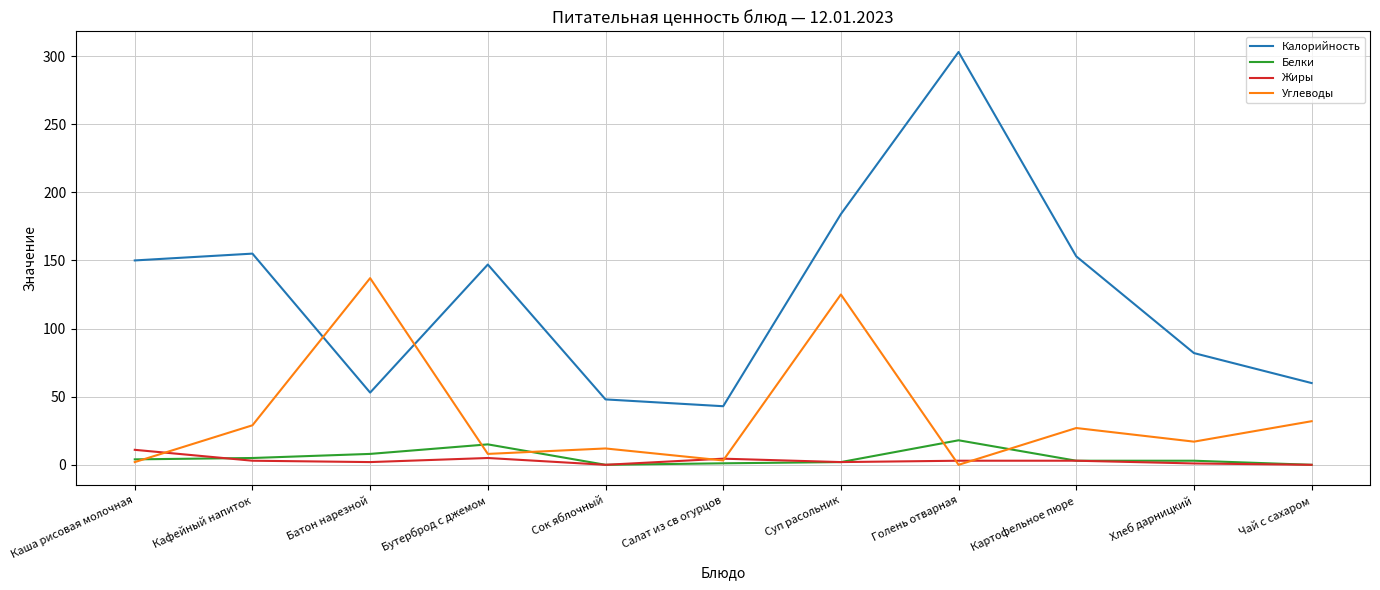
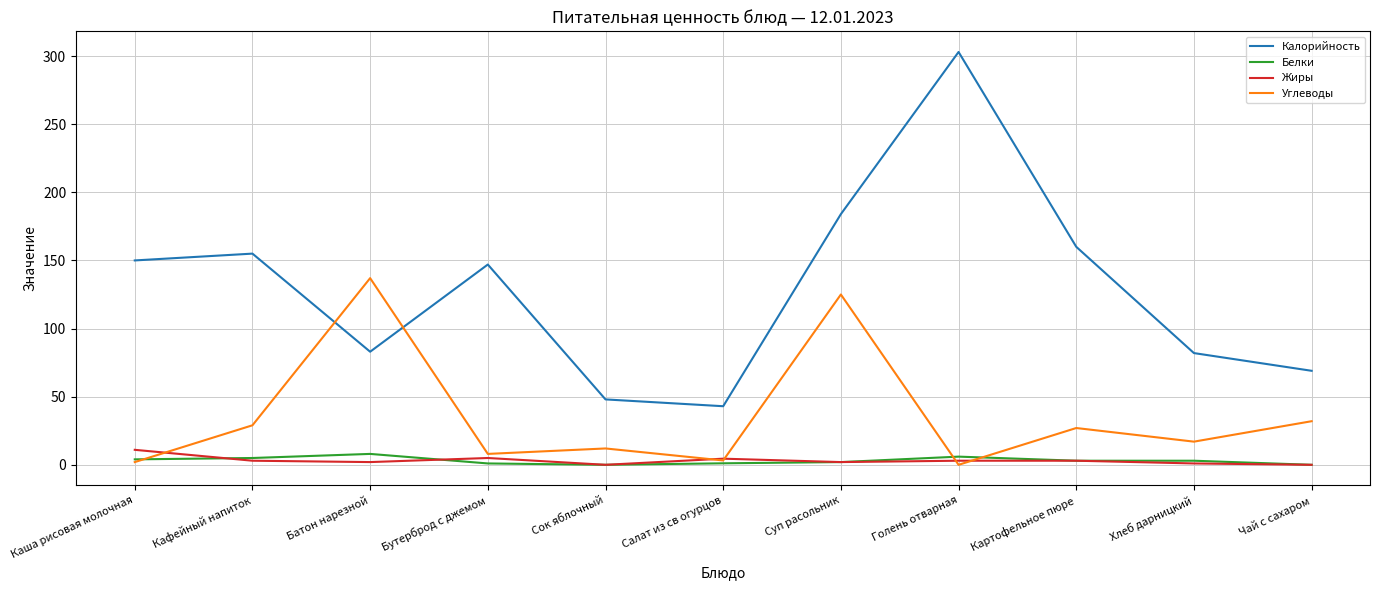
  {
    "Калорийность": {
      "Каша рисовая молочная": 150,
      "Кафейный напиток": 155,
-     "Батон нарезной": 53,
+     "Батон нарезной": 83,
      "Бутерброд с джемом": 147,
      "Сок яблочный": 48,
      "Салат из св огурцов": 43,
      "Суп расольник": 184,
      "Голень отварная": 303,
-     "Картофельное пюре": 153,
+     "Картофельное пюре": 160,
      "Хлеб дарницкий": 82,
-     "Чай с сахаром": 60
+     "Чай с сахаром": 69
    },
    "Белки": {
      "Каша рисовая молочная": 4,
      "Кафейный напиток": 5,
      "Батон нарезной": 8,
-     "Бутерброд с джемом": 15,
+     "Бутерброд с джемом": 1,
      "Салат из св огурцов": 1,
-     "Голень отварная": 18,
+     "Голень отварная": 6,
      "Хлеб дарницкий": 3
    },
    "Жиры": {
      "Каша рисовая молочная": 11,
      "Кафейный напиток": 3,
      "Батон нарезной": 2,
      "Бутерброд с джемом": 5,
      "Голень отварная": 3,
      "Хлеб дарницкий": 1
    },
    "Углеводы": {
      "Каша рисовая молочная": 2,
      "Кафейный напиток": 29,
      "Батон нарезной": 137,
      "Бутерброд с джемом": 8,
      "Сок яблочный": 12,
      "Суп расольник": 125,
      "Голень отварная": 0,
      "Картофельное пюре": 27,
      "Хлеб дарницкий": 17,
      "Чай с сахаром": 32
    }
  }
